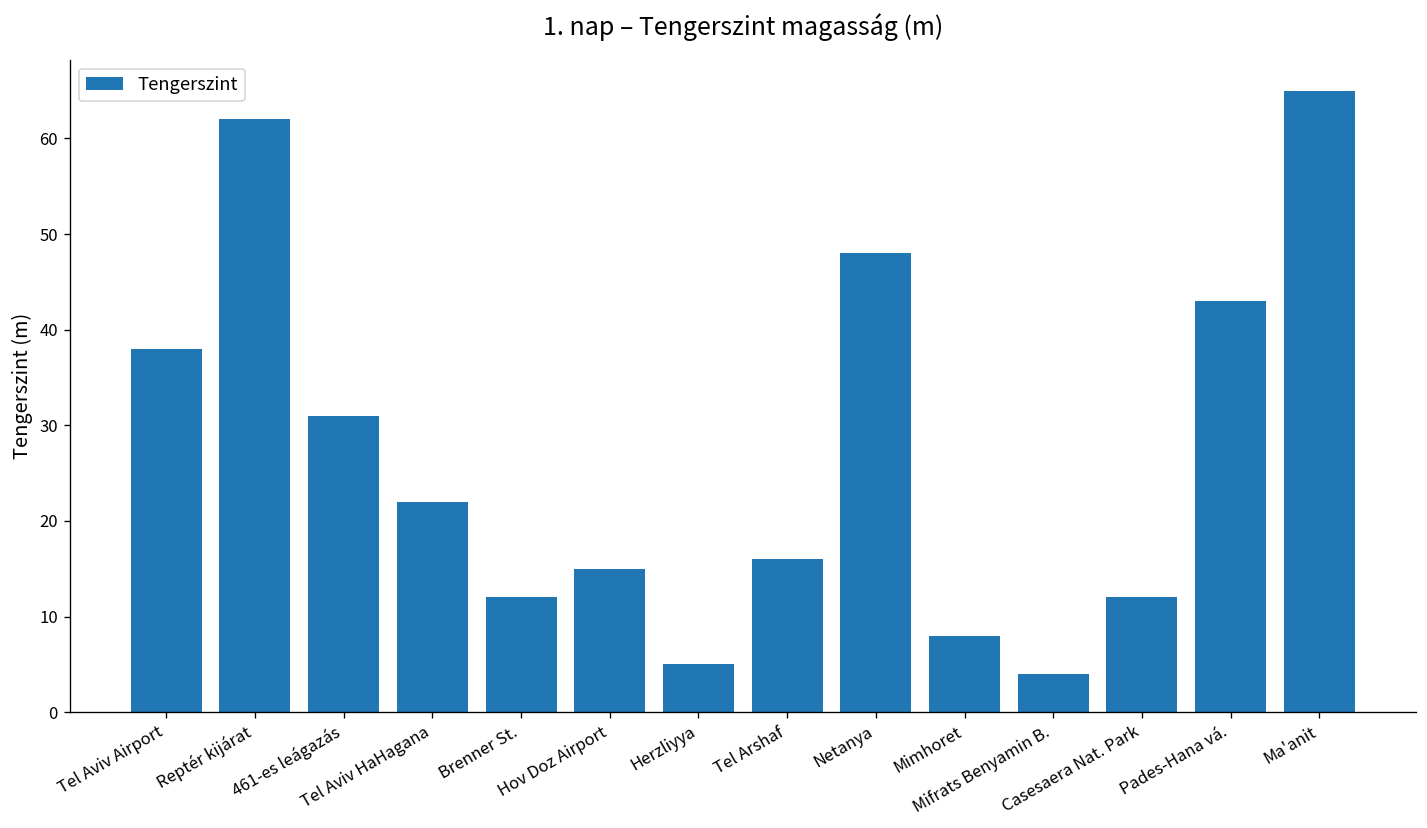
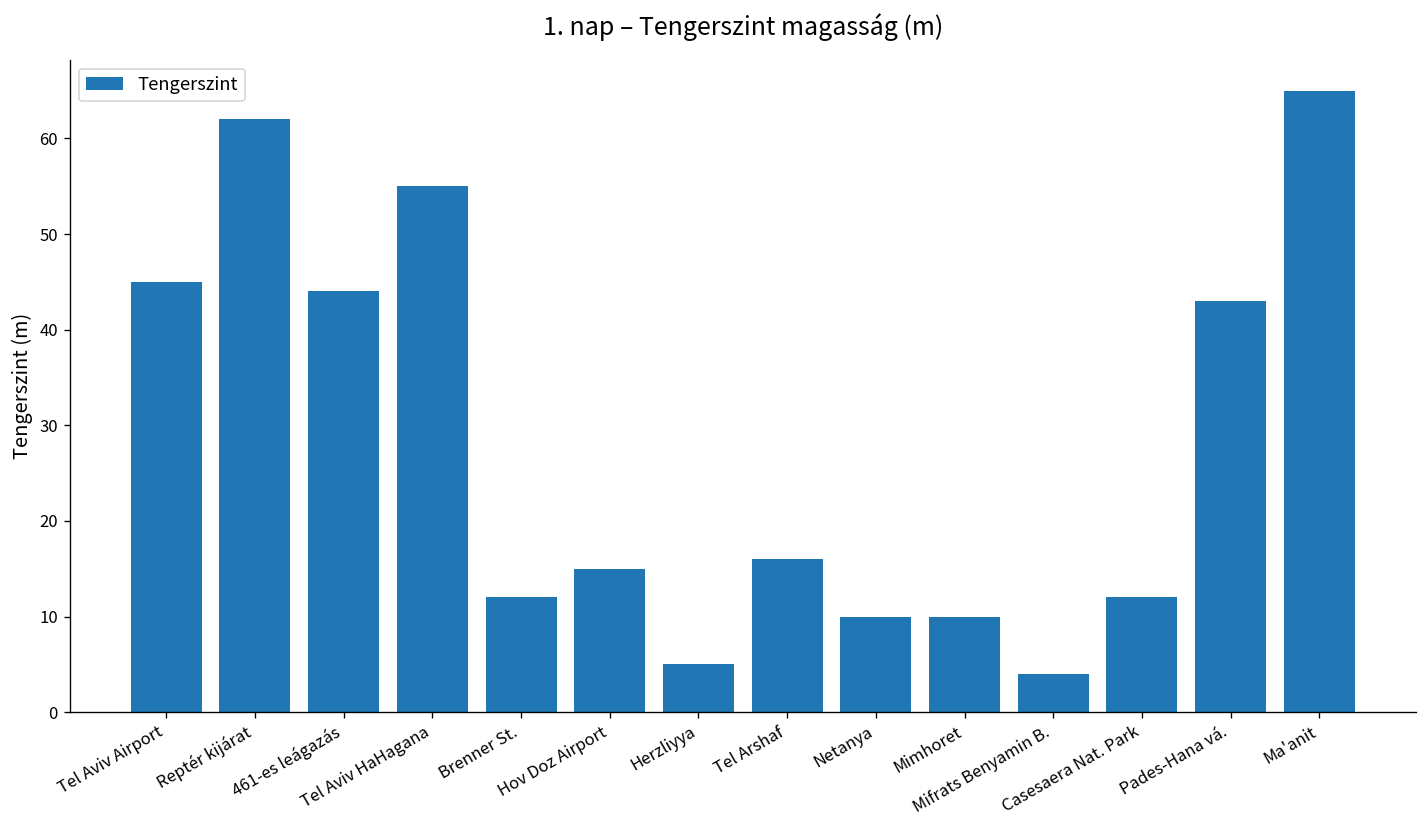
  {
-   "Tel Aviv Airport": 38,
+   "Tel Aviv Airport": 45,
    "Reptér kijárat": 62,
-   "461-es leágazás": 31,
-   "Tel Aviv HaHagana": 22,
+   "461-es leágazás": 44,
+   "Tel Aviv HaHagana": 55,
    "Brenner St.": 12,
    "Hov Doz Airport": 15,
    "Herzliyya": 5,
    "Tel Arshaf": 16,
-   "Netanya": 48,
-   "Mimhoret": 8,
+   "Netanya": 10,
+   "Mimhoret": 10,
    "Mifrats Benyamin B.": 4,
    "Casesaera Nat. Park": 12,
    "Pades-Hana vá.": 43,
    "Ma'anit": 65
  }
